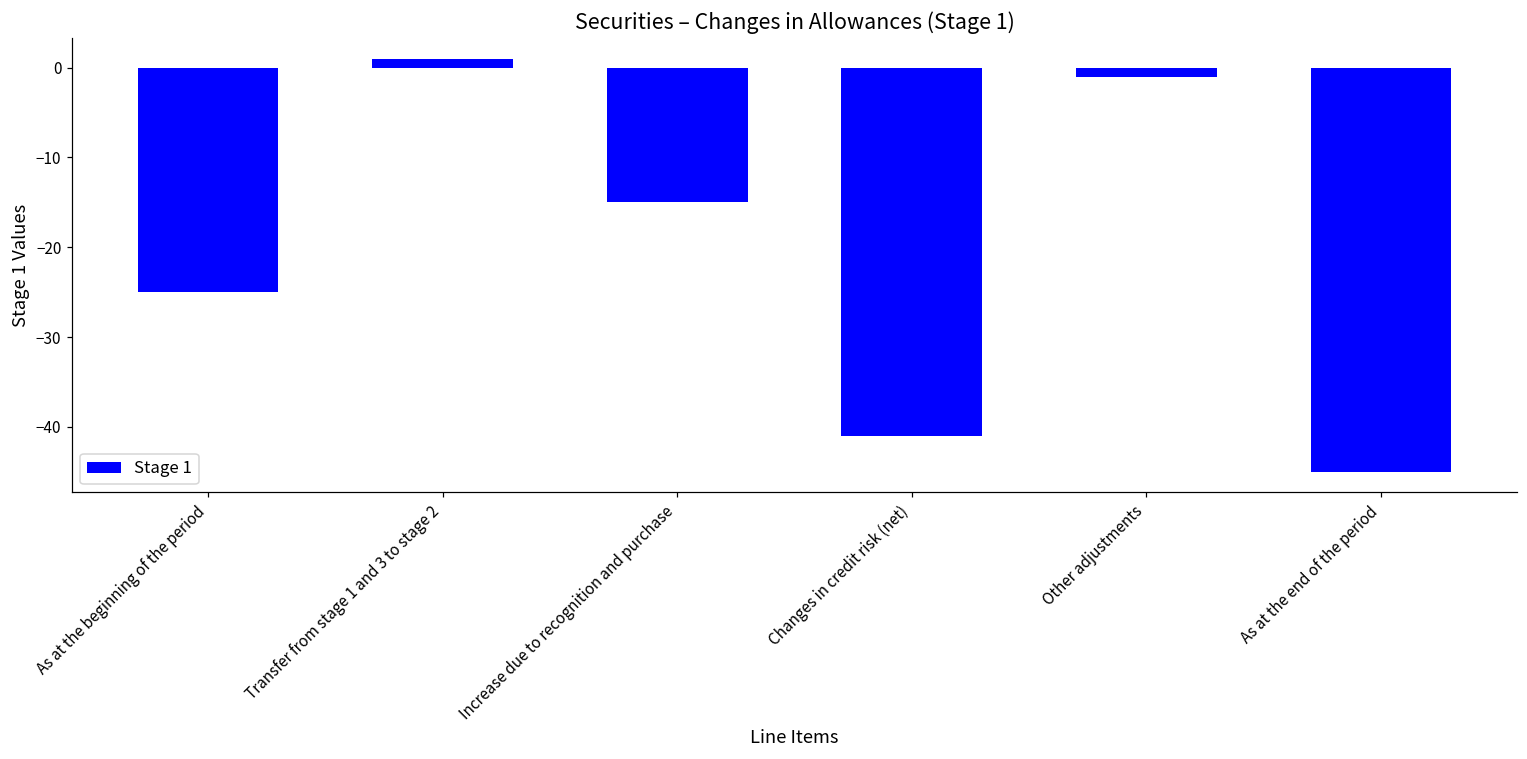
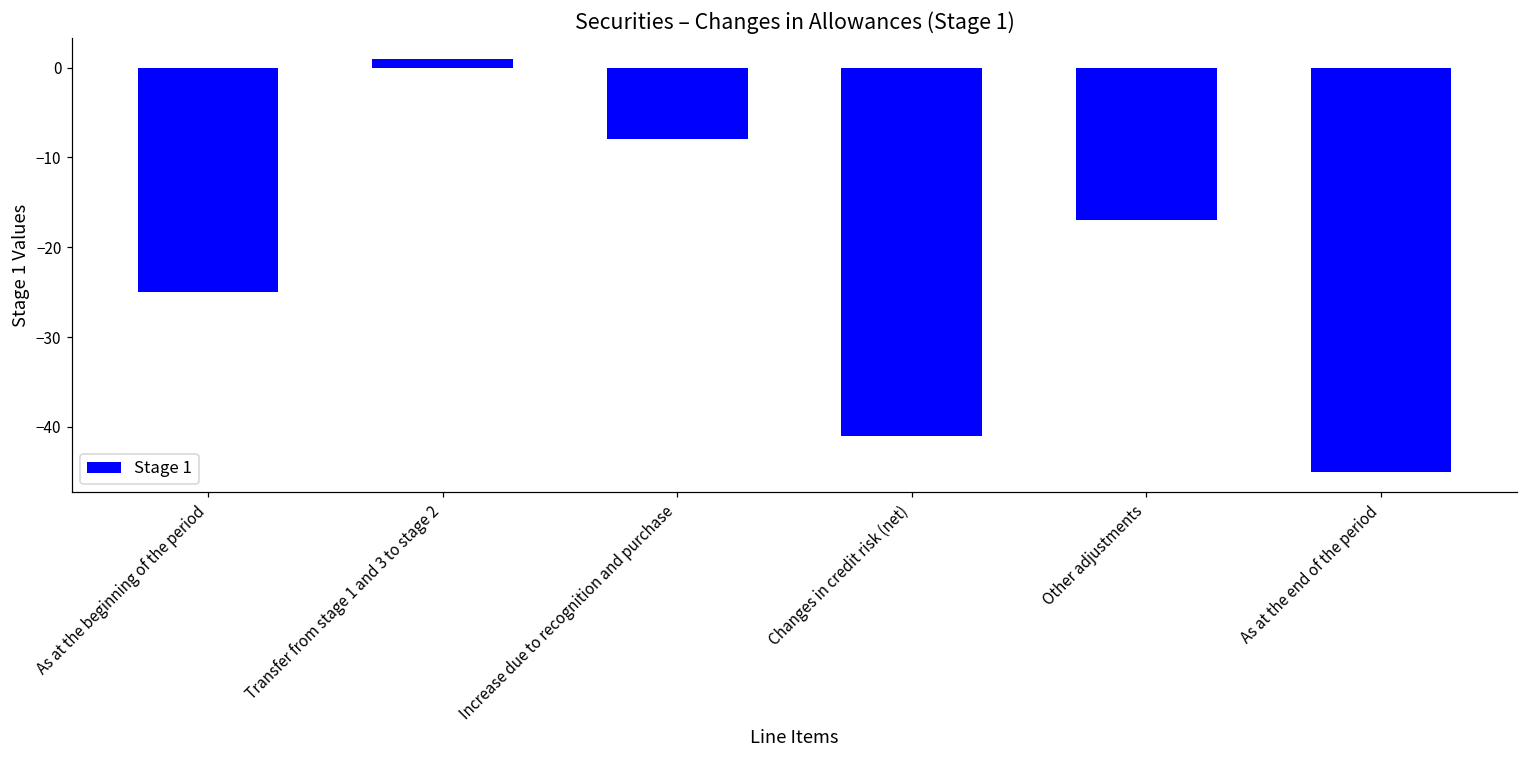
  {
    "As at the beginning of the period": -25,
    "Transfer from stage 1 and 3 to stage 2": 1,
-   "Increase due to recognition and purchase": -15,
+   "Increase due to recognition and purchase": -8,
    "Changes in credit risk (net)": -41,
-   "Other adjustments": -1,
+   "Other adjustments": -17,
    "As at the end of the period": -45
  }
